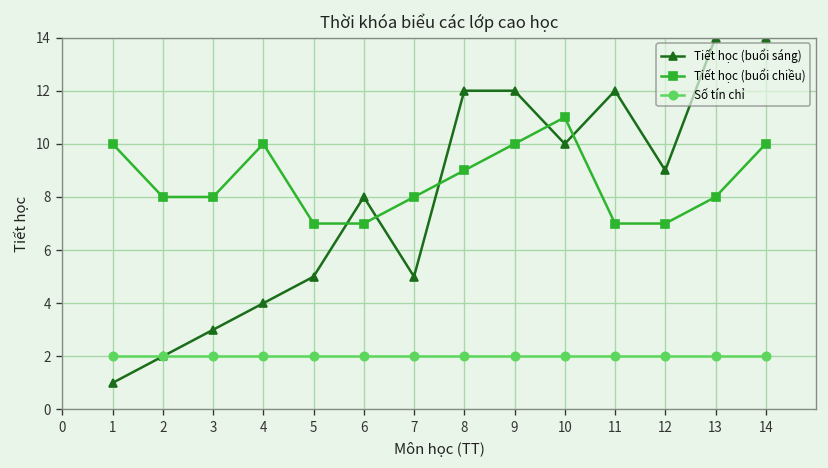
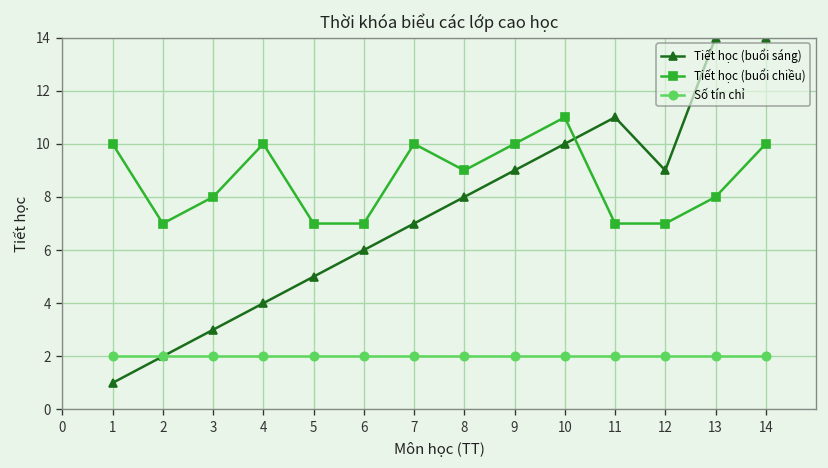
  {
    "Tiết học (buổi sáng)": {
      "1": 1,
      "3": 3,
      "4": 4,
      "5": 5,
-     "6": 8,
-     "7": 5,
-     "8": 12,
-     "9": 12,
+     "6": 6,
+     "7": 7,
+     "8": 8,
+     "9": 9,
      "10": 10,
-     "11": 12,
+     "11": 11,
      "12": 9,
      "13": 14,
      "14": 14
    },
    "Tiết học (buổi chiều)": {
      "1": 10,
-     "2": 8,
+     "2": 7,
      "3": 8,
      "4": 10,
      "5": 7,
      "6": 7,
-     "7": 8,
+     "7": 10,
      "8": 9,
      "9": 10,
      "10": 11,
      "11": 7,
      "12": 7,
      "13": 8,
      "14": 10
    },
    "Số tín chỉ": {
      "1": 2,
      "3": 2,
      "4": 2,
      "5": 2,
      "6": 2,
      "7": 2,
      "8": 2,
      "9": 2,
      "10": 2,
      "11": 2,
      "12": 2,
      "13": 2,
      "14": 2
    }
  }
